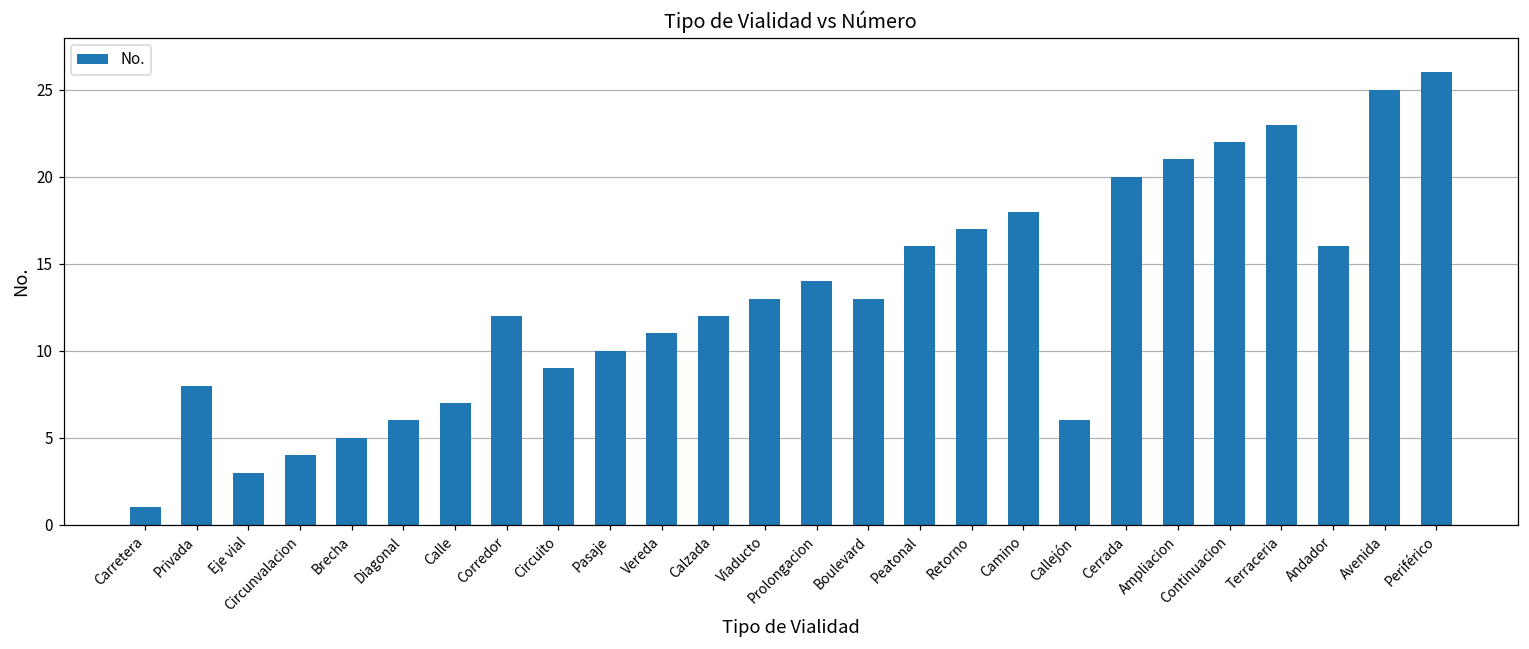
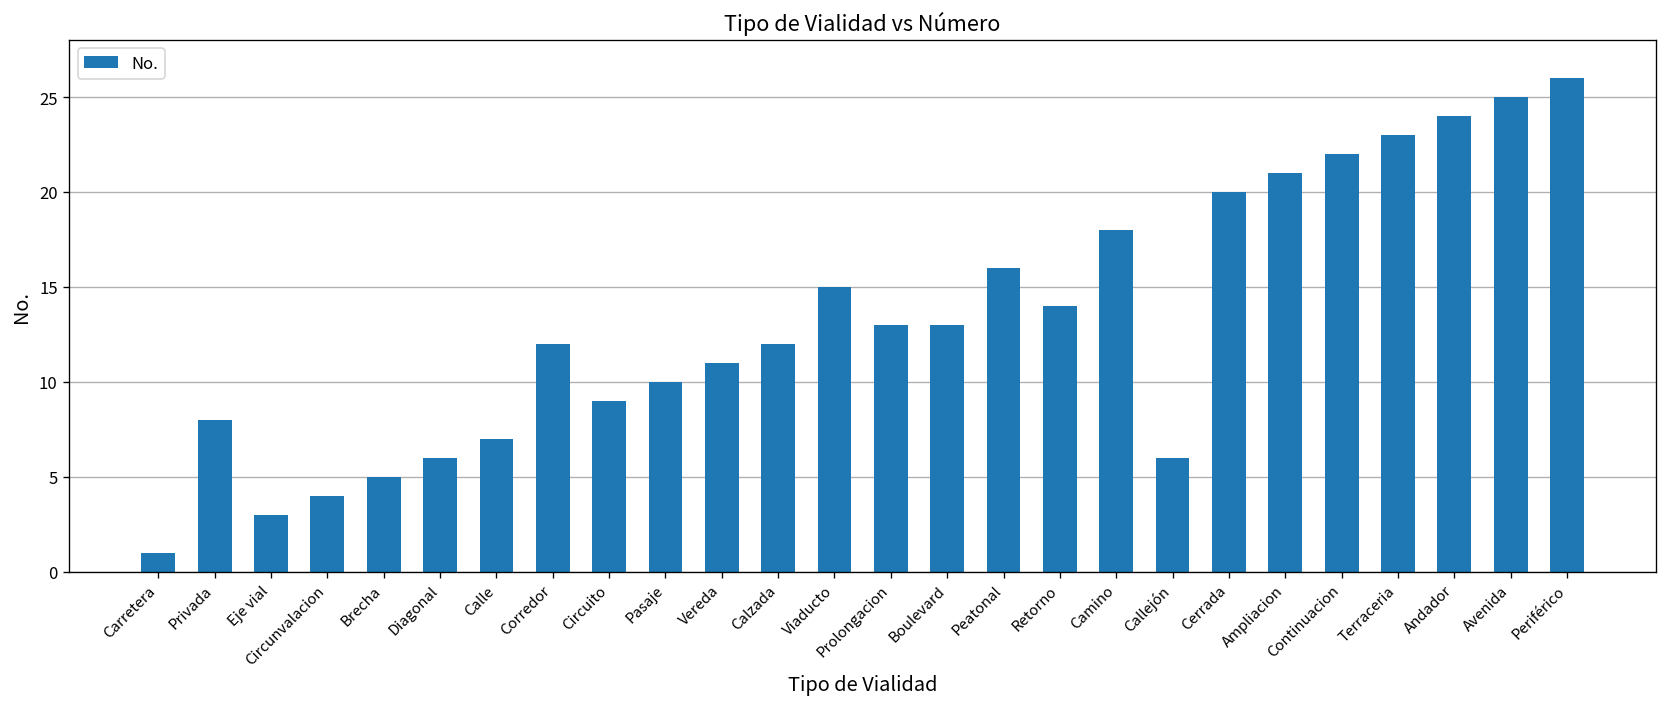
  {
    "Carretera": 1,
    "Privada": 8,
    "Eje vial": 3,
    "Circunvalacion": 4,
    "Brecha": 5,
    "Diagonal": 6,
    "Calle": 7,
    "Corredor": 12,
    "Circuito": 9,
    "Pasaje": 10,
    "Vereda": 11,
    "Calzada": 12,
-   "Viaducto": 13,
-   "Prolongacion": 14,
+   "Viaducto": 15,
+   "Prolongacion": 13,
    "Boulevard": 13,
    "Peatonal": 16,
-   "Retorno": 17,
+   "Retorno": 14,
    "Camino": 18,
    "Callejón": 6,
    "Cerrada": 20,
    "Ampliacion": 21,
    "Continuacion": 22,
    "Terraceria": 23,
-   "Andador": 16,
+   "Andador": 24,
    "Avenida": 25,
    "Periférico": 26
  }
